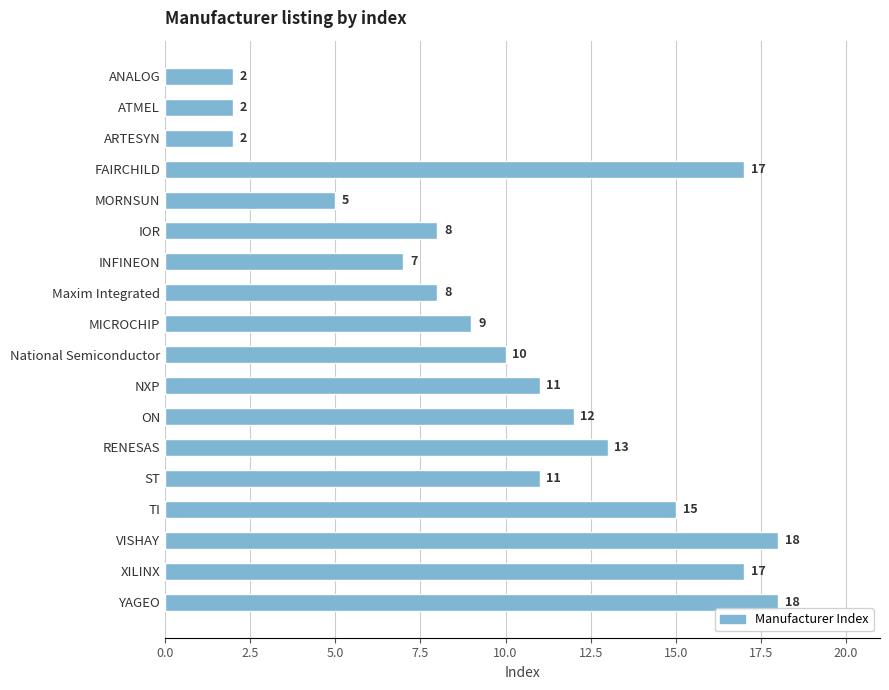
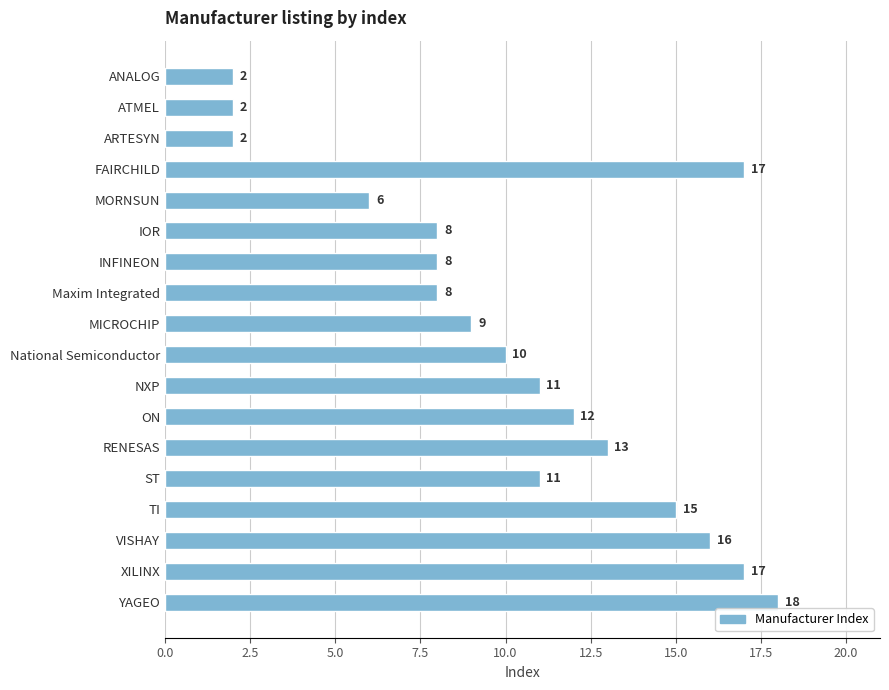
  {
    "ANALOG": 2,
    "ATMEL": 2,
    "ARTESYN": 2,
    "FAIRCHILD": 17,
-   "MORNSUN": 5,
+   "MORNSUN": 6,
    "IOR": 8,
-   "INFINEON": 7,
+   "INFINEON": 8,
    "Maxim Integrated": 8,
    "MICROCHIP": 9,
    "National Semiconductor": 10,
    "NXP": 11,
    "ON": 12,
    "RENESAS": 13,
    "ST": 11,
    "TI": 15,
-   "VISHAY": 18,
+   "VISHAY": 16,
    "XILINX": 17
  }
